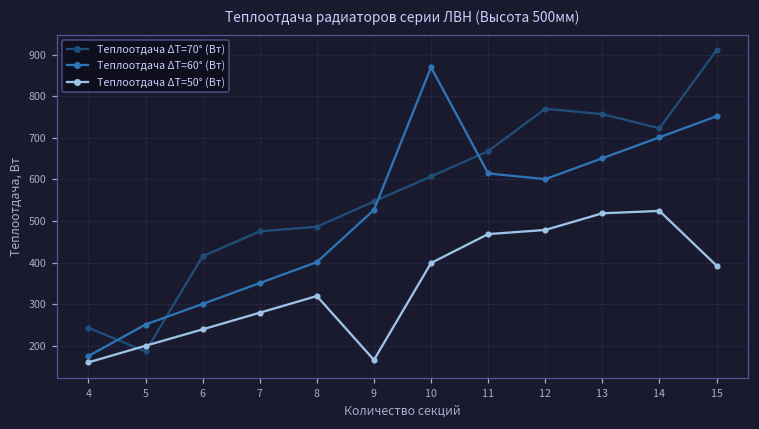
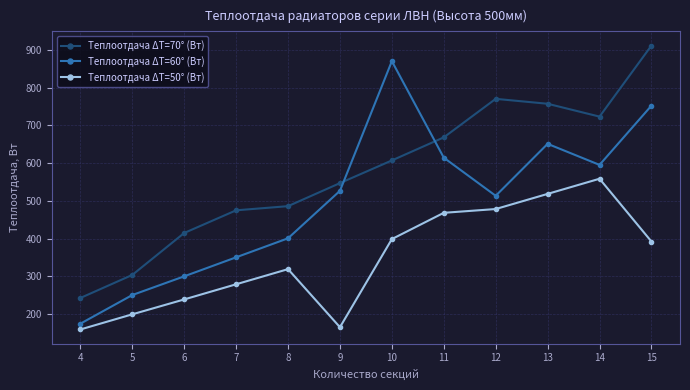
  {
    "Теплоотдача ΔT=70° (Вт)": {
      "4": 240,
-     "5": 190,
+     "5": 300,
      "6": 420,
      "7": 480,
      "8": 490,
      "9": 550,
      "10": 610,
      "11": 670,
      "12": 770,
      "13": 760,
      "14": 720,
      "15": 910
    },
    "Теплоотдача ΔT=60° (Вт)": {
      "4": 170,
      "5": 250,
      "6": 300,
      "7": 350,
      "8": 400,
      "9": 530,
      "10": 870,
      "11": 610,
-     "12": 600,
+     "12": 510,
      "13": 650,
-     "14": 700,
+     "14": 600,
      "15": 750
    },
    "Теплоотдача ΔT=50° (Вт)": {
      "4": 160,
      "5": 200,
      "6": 240,
      "7": 280,
      "8": 320,
      "9": 170,
      "10": 400,
      "11": 470,
      "12": 480,
      "13": 520,
-     "14": 520,
+     "14": 560,
      "15": 390
    }
  }
